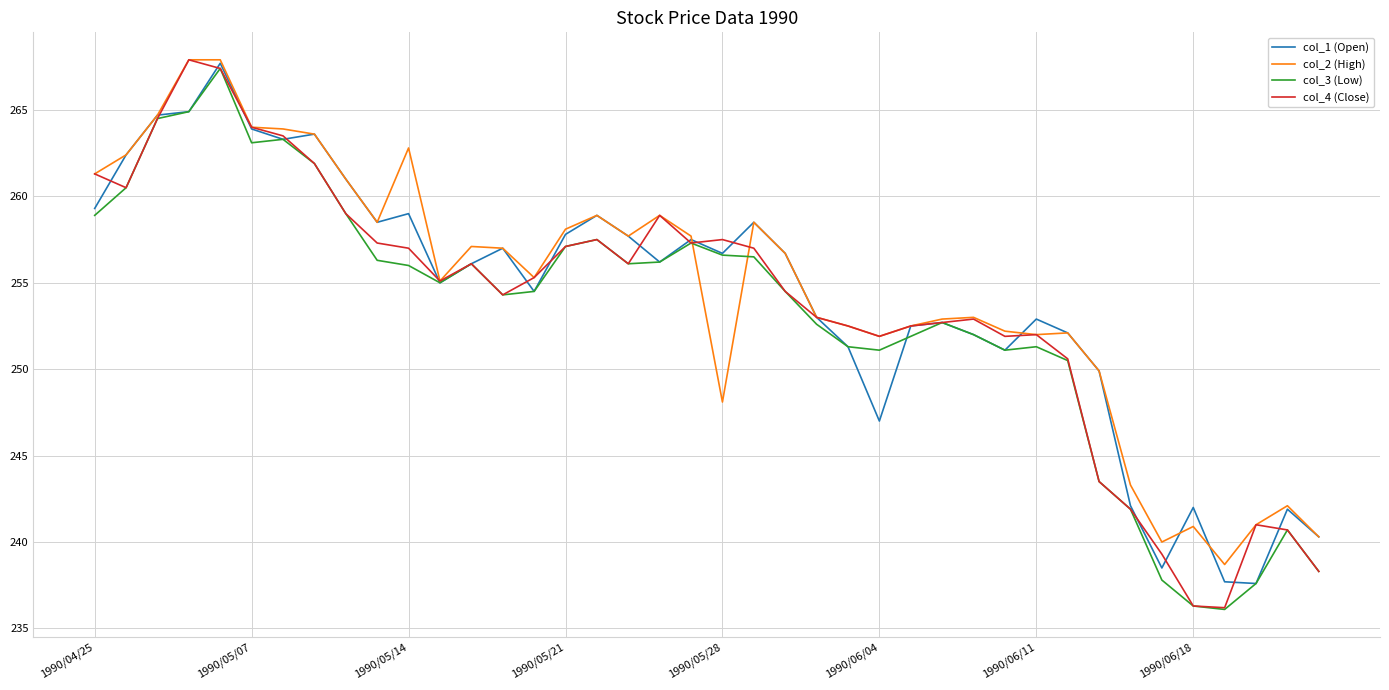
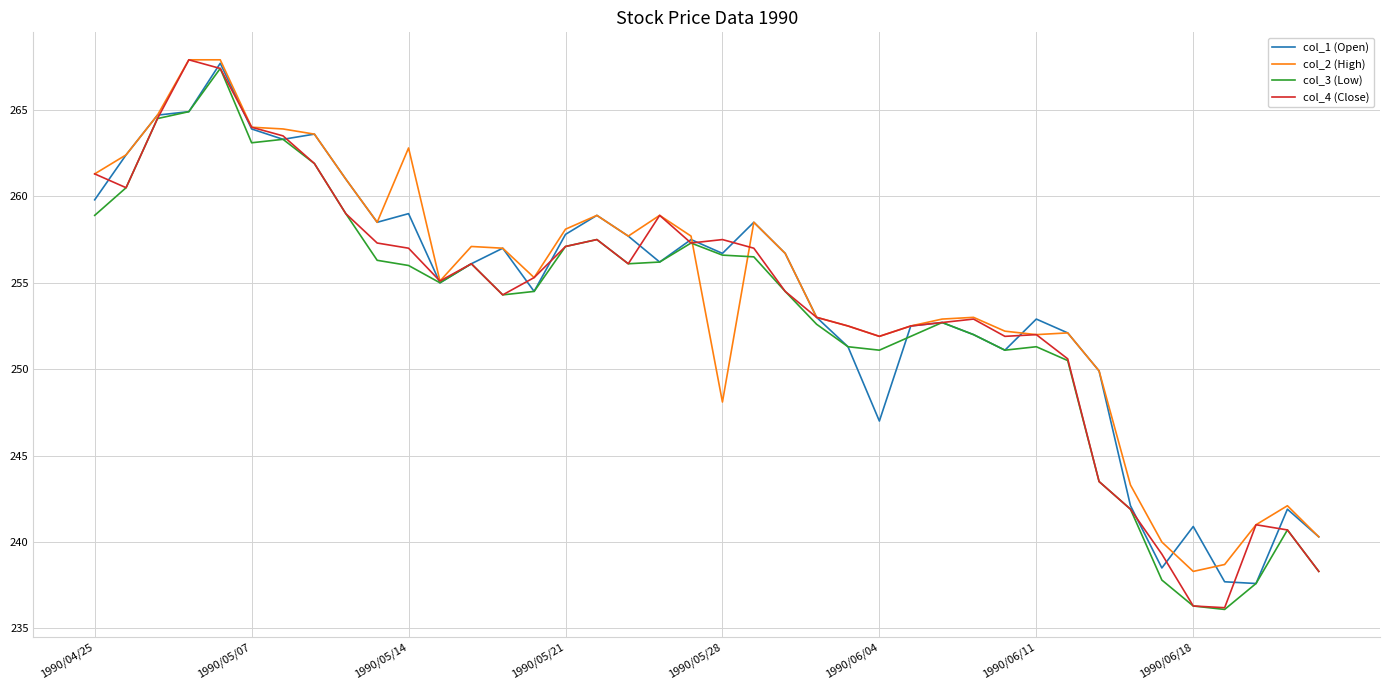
  {
    "col_1 (Open)": {
-     "1990/04/25": 259.3,
+     "1990/04/25": 259.8,
      "1990/05/14": 259.0,
      "1990/05/21": 257.8,
      "1990/06/04": 247.0,
      "1990/06/11": 252.9,
-     "1990/06/18": 242.0
+     "1990/06/18": 240.9
    },
    "col_2 (High)": {
      "1990/05/14": 262.8,
      "1990/05/21": 258.1,
      "1990/05/28": 248.1,
-     "1990/06/18": 240.9
+     "1990/06/18": 238.3
    },
    "col_3 (Low)": {
      "1990/04/25": 258.9,
      "1990/05/07": 263.1,
      "1990/05/14": 256.0,
      "1990/06/04": 251.1,
      "1990/06/11": 251.3
    },
    "col_4 (Close)": {
      "1990/05/14": 257.0,
      "1990/05/28": 257.5
    }
  }
